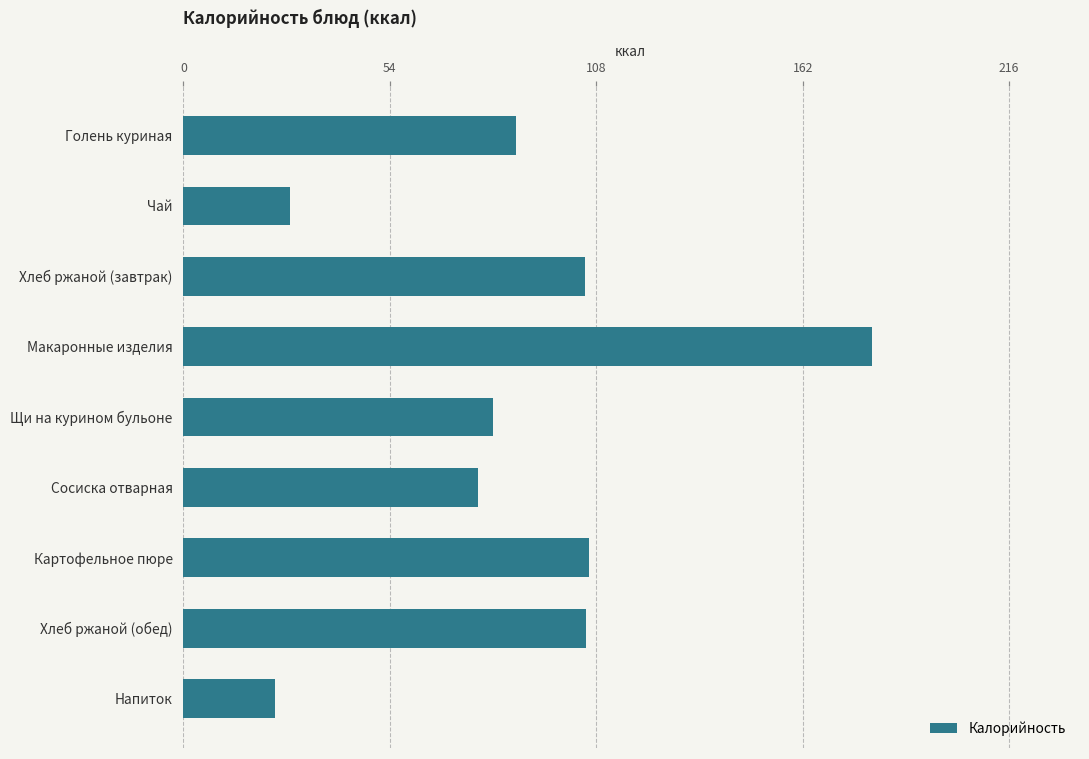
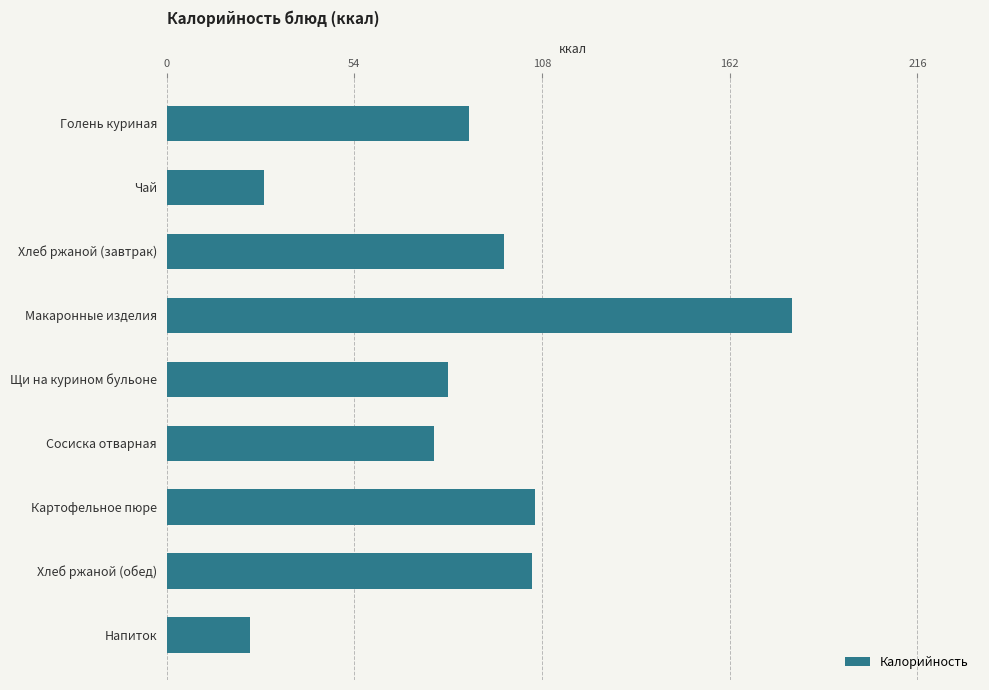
  {
    "Голень куриная": 87,
    "Чай": 28,
-   "Хлеб ржаной (завтрак)": 105,
+   "Хлеб ржаной (завтрак)": 97,
    "Макаронные изделия": 180,
    "Щи на курином бульоне": 81,
    "Сосиска отварная": 77,
    "Картофельное пюре": 106,
    "Хлеб ржаной (обед)": 105,
    "Напиток": 24
  }
